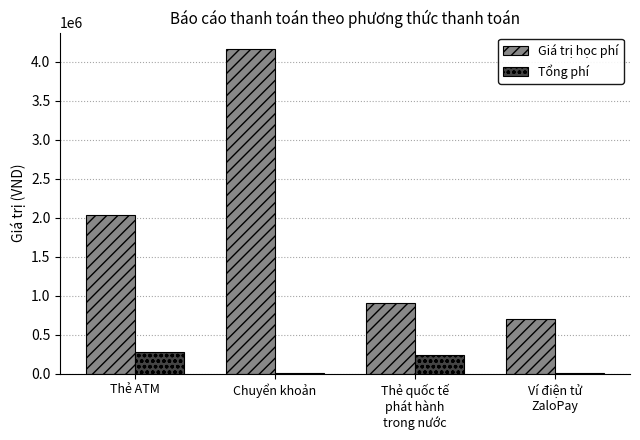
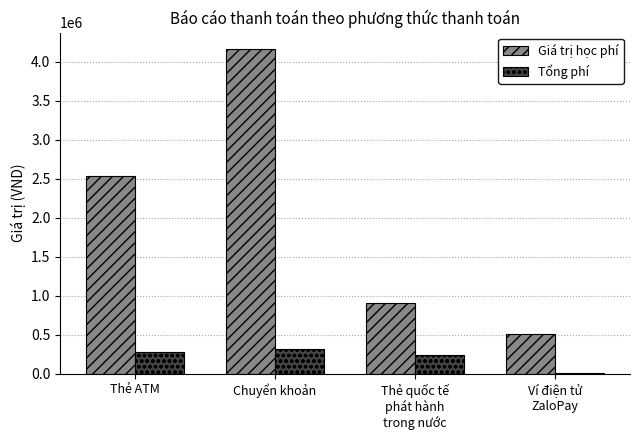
  {
    "Giá trị học phí": {
-     "Thẻ ATM": 2000000,
+     "Thẻ ATM": 2500000,
      "Chuyển khoản": 4200000,
      "Thẻ quốc tế phát hành trong nước": 900000,
-     "Ví điện tử ZaloPay": 700000
+     "Ví điện tử ZaloPay": 500000
    },
    "Tổng phí": {
      "Thẻ ATM": 300000,
-     "Chuyển khoản": 0,
+     "Chuyển khoản": 300000,
      "Thẻ quốc tế phát hành trong nước": 200000
    }
  }
